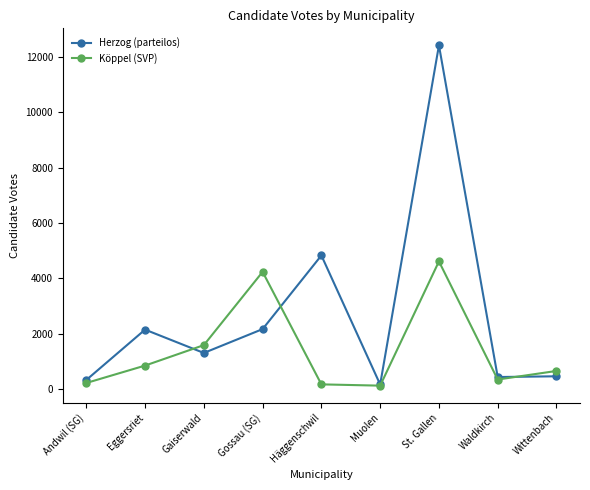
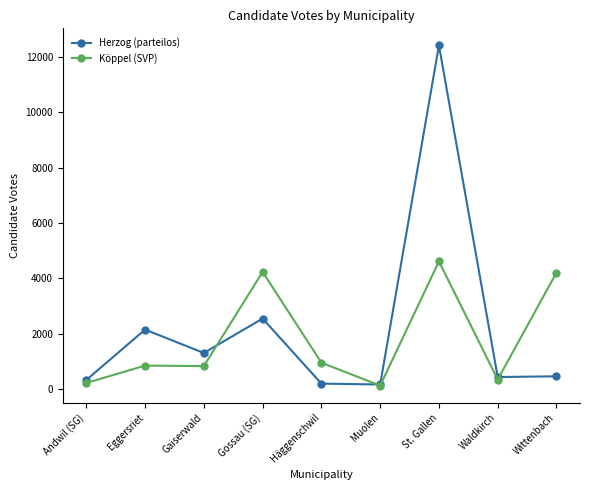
  {
    "Herzog (parteilos)": {
      "Andwil (SG)": 300,
      "Eggersriet": 2100,
      "Gaiserwald": 1300,
-     "Gossau (SG)": 2200,
-     "Häggenschwil": 4800,
+     "Gossau (SG)": 2500,
+     "Häggenschwil": 200,
      "St. Gallen": 12400,
      "Wittenbach": 500
    },
    "Köppel (SVP)": {
      "Andwil (SG)": 200,
      "Eggersriet": 800,
-     "Gaiserwald": 1600,
+     "Gaiserwald": 800,
      "Gossau (SG)": 4200,
-     "Häggenschwil": 200,
+     "Häggenschwil": 1000,
      "St. Gallen": 4600,
-     "Wittenbach": 700
+     "Wittenbach": 4200
    }
  }
